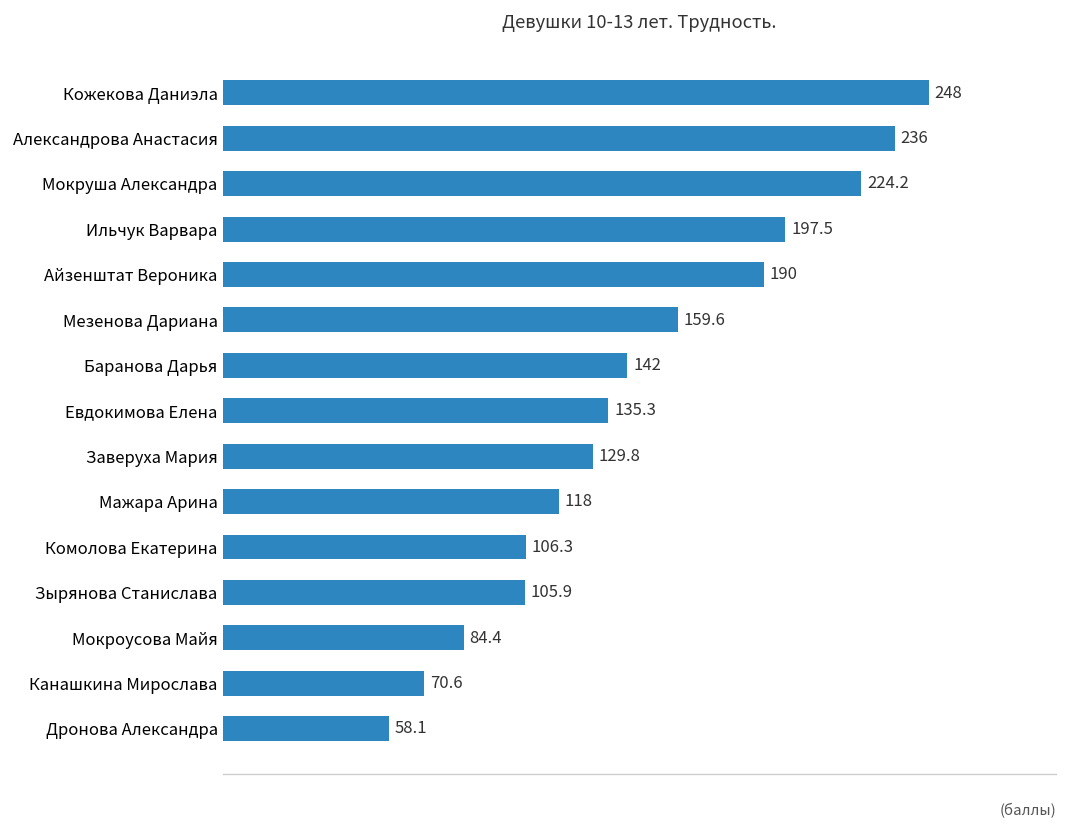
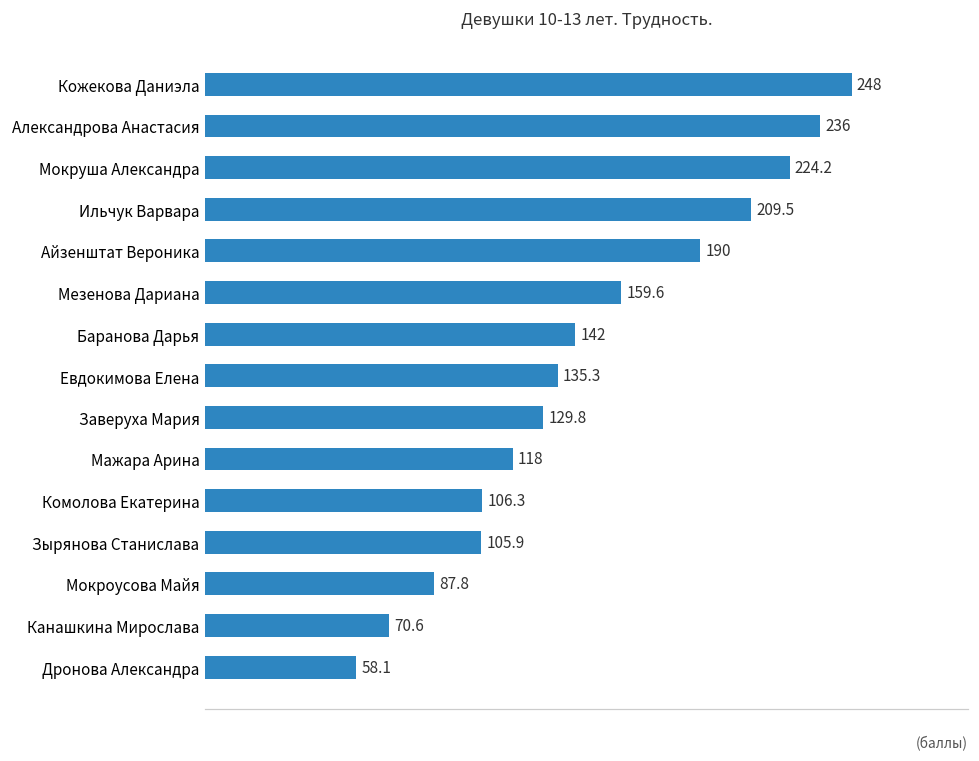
  {
    "Кожекова Даниэла": 248,
    "Александрова Анастасия": 236,
    "Мокруша Александра": 224.2,
-   "Ильчук Варвара": 197.5,
+   "Ильчук Варвара": 209.5,
    "Айзенштат Вероника": 190,
    "Мезенова Дариана": 159.6,
    "Баранова Дарья": 142,
    "Евдокимова Елена": 135.3,
    "Заверуха Мария": 129.8,
    "Мажара Арина": 118,
    "Комолова Екатерина": 106.3,
    "Зырянова Станислава": 105.9,
-   "Мокроусова Майя": 84.4,
+   "Мокроусова Майя": 87.8,
    "Канашкина Мирослава": 70.6,
    "Дронова Александра": 58.1
  }
